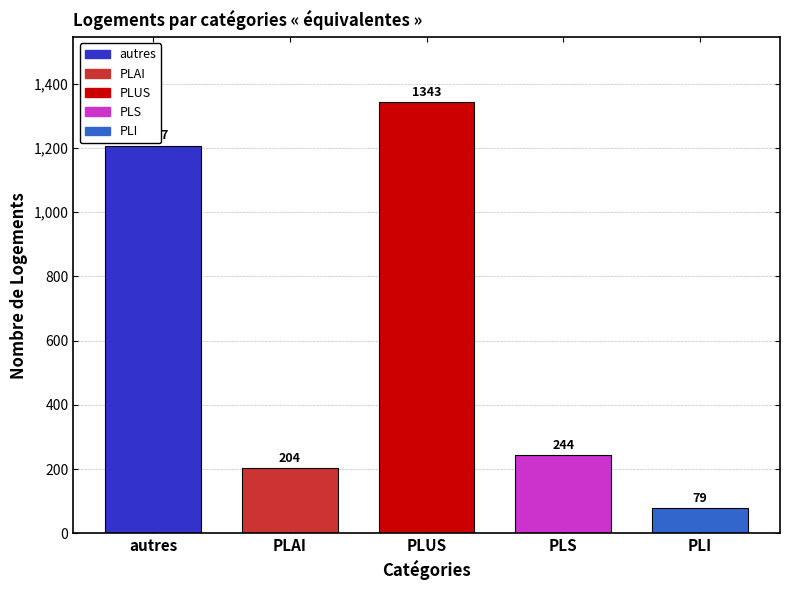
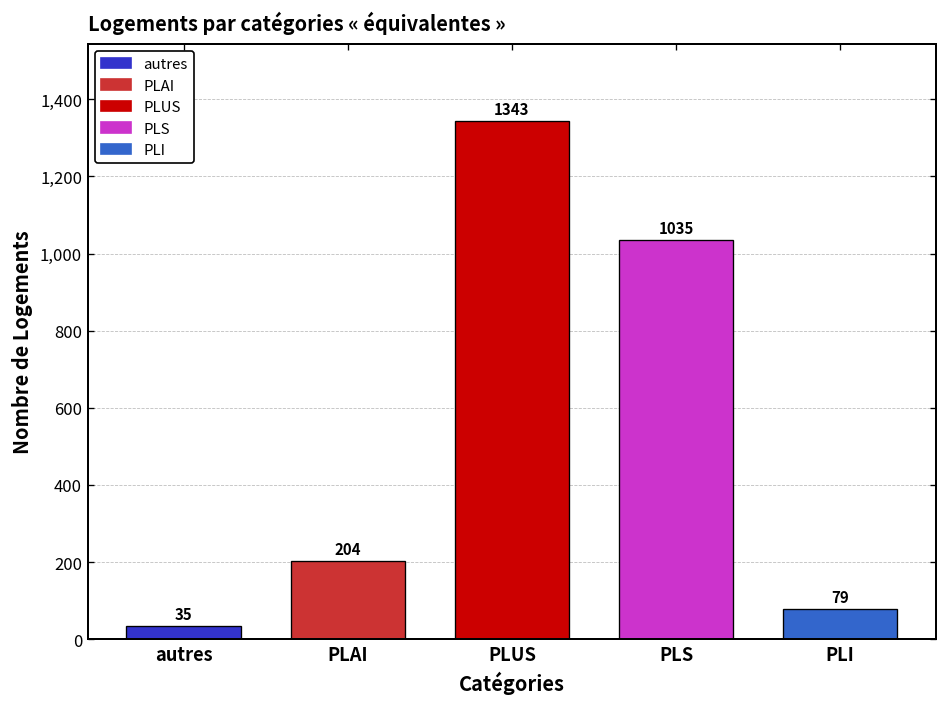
  {
-   "autres": "1,210",
+   "autres": "40",
    "PLAI": "204",
    "PLUS": "1343",
-   "PLS": "244",
+   "PLS": "1035",
    "PLI": "79"
  }
